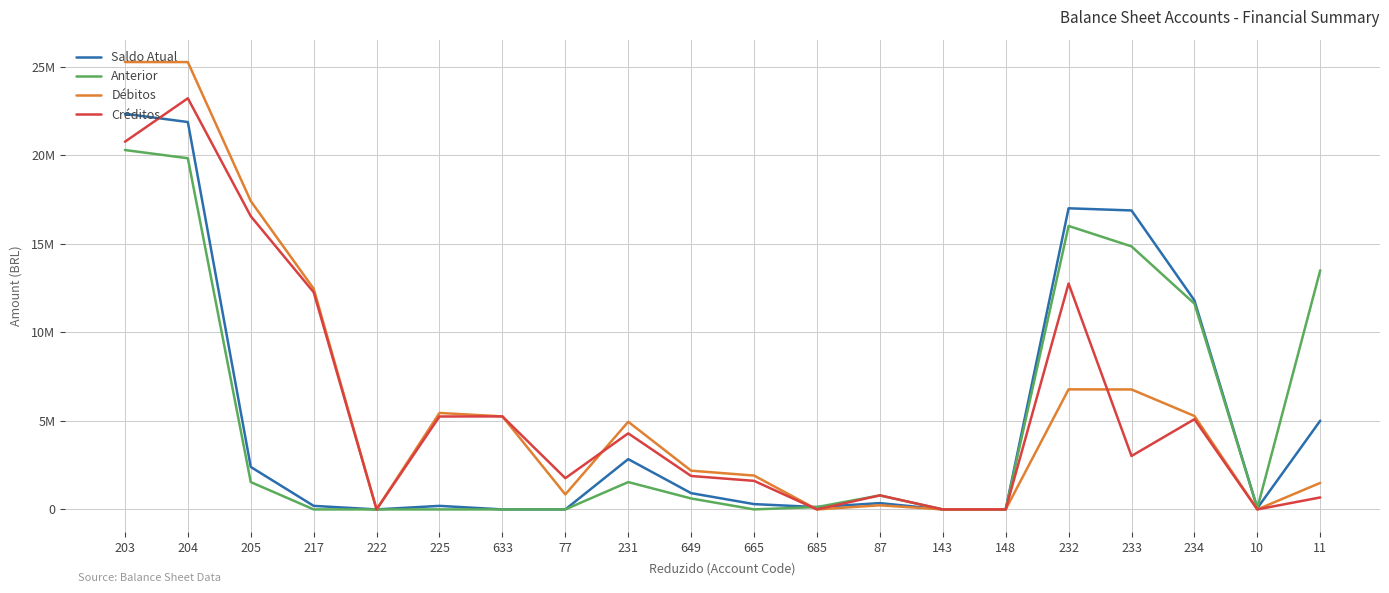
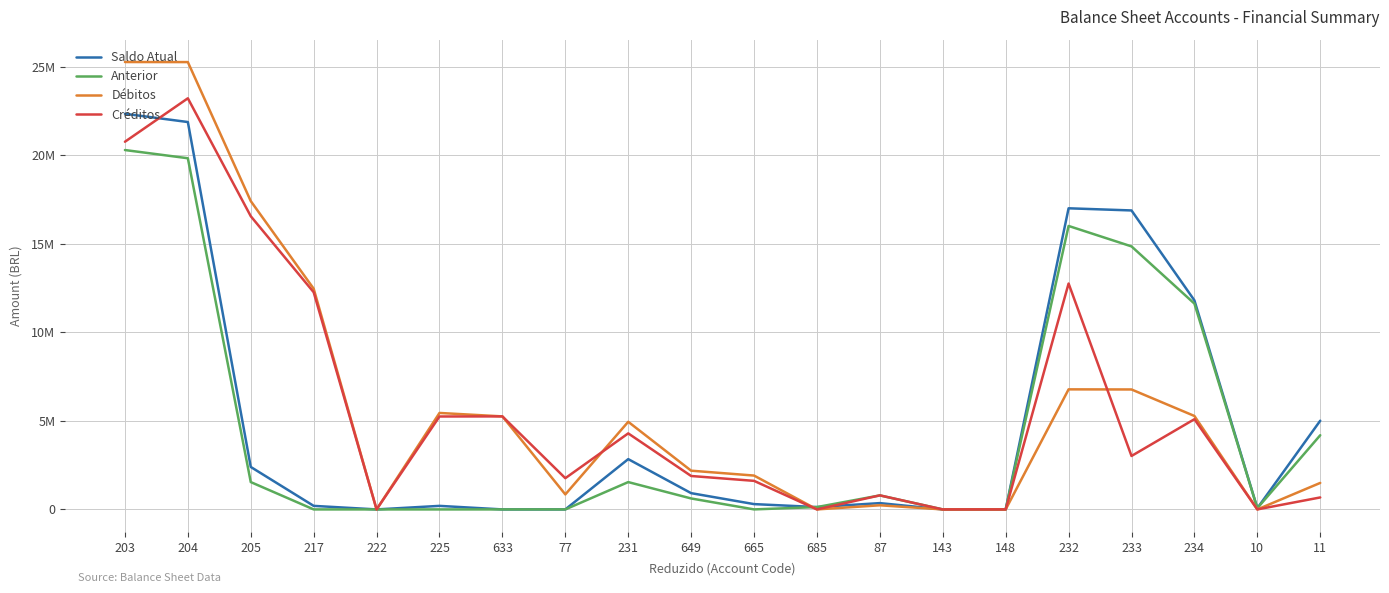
  {
    "Saldo Atual": {
      "203": 22300000,
      "204": 21900000,
      "205": 2400000,
      "217": 200000,
      "225": 200000,
      "231": 2800000,
      "649": 900000,
      "665": 300000,
      "232": 17000000,
      "233": 16900000,
      "234": 11800000,
      "11": 5000000
    },
    "Anterior": {
      "203": 20300000,
      "204": 19800000,
      "205": 1500000,
      "217": 0,
      "225": 0,
      "231": 1500000,
      "649": 600000,
      "665": 0,
      "232": 16000000,
      "233": 14900000,
      "234": 11600000,
-     "11": 13500000
+     "11": 4200000
    },
    "Débitos": {
      "203": 25300000,
      "204": 25300000,
      "205": 17400000,
      "217": 12500000,
      "225": 5400000,
      "77": 800000,
      "231": 4900000,
      "649": 2200000,
      "665": 1900000,
      "232": 6800000,
      "233": 6800000,
      "234": 5300000,
      "11": 1500000
    },
    "Créditos": {
      "203": 20800000,
      "204": 23200000,
      "205": 16600000,
      "217": 12300000,
      "225": 5200000,
      "77": 1800000,
      "231": 4300000,
      "649": 1900000,
      "665": 1600000,
      "232": 12800000,
      "233": 3000000,
      "234": 5100000,
      "11": 700000
    }
  }
